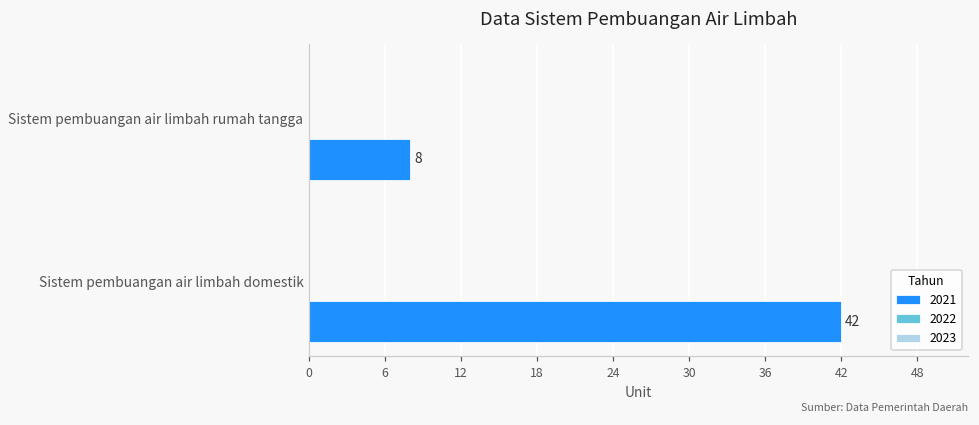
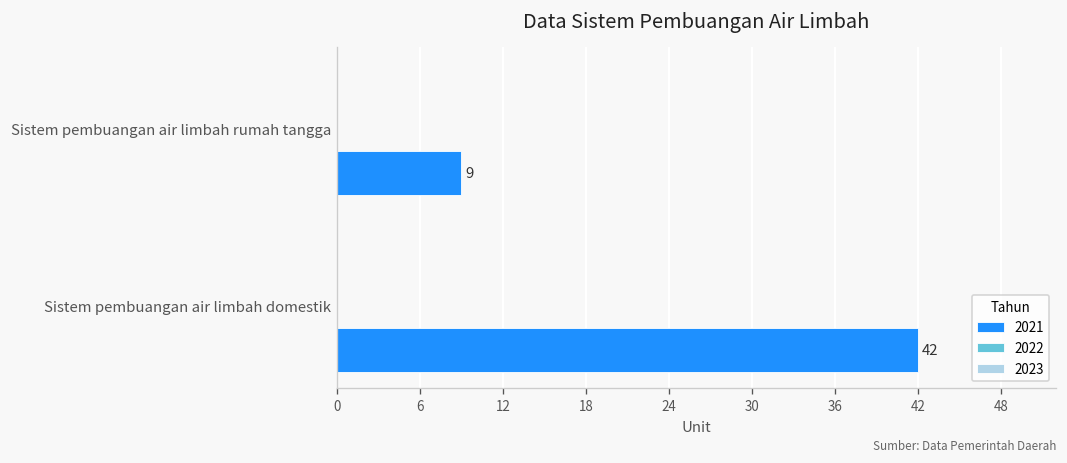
  {
    "2021": {
-     "Sistem pembuangan air limbah rumah tangga": 8,
+     "Sistem pembuangan air limbah rumah tangga": 9,
      "Sistem pembuangan air limbah domestik": 42
    },
    "2022": {
      "Sistem pembuangan air limbah rumah tangga": 0.0,
      "Sistem pembuangan air limbah domestik": 0.0
    },
    "2023": {
      "Sistem pembuangan air limbah rumah tangga": 0.0,
      "Sistem pembuangan air limbah domestik": 0.0
    }
  }
